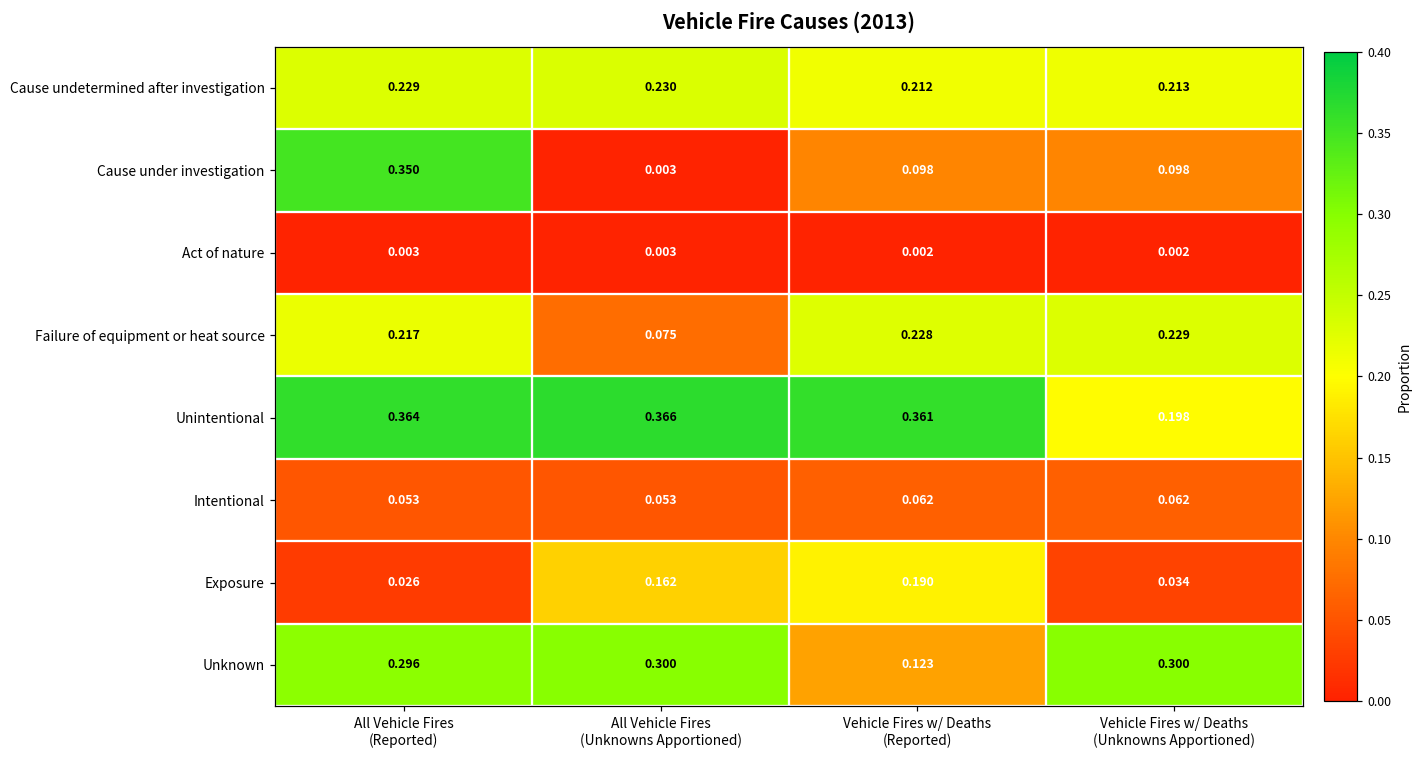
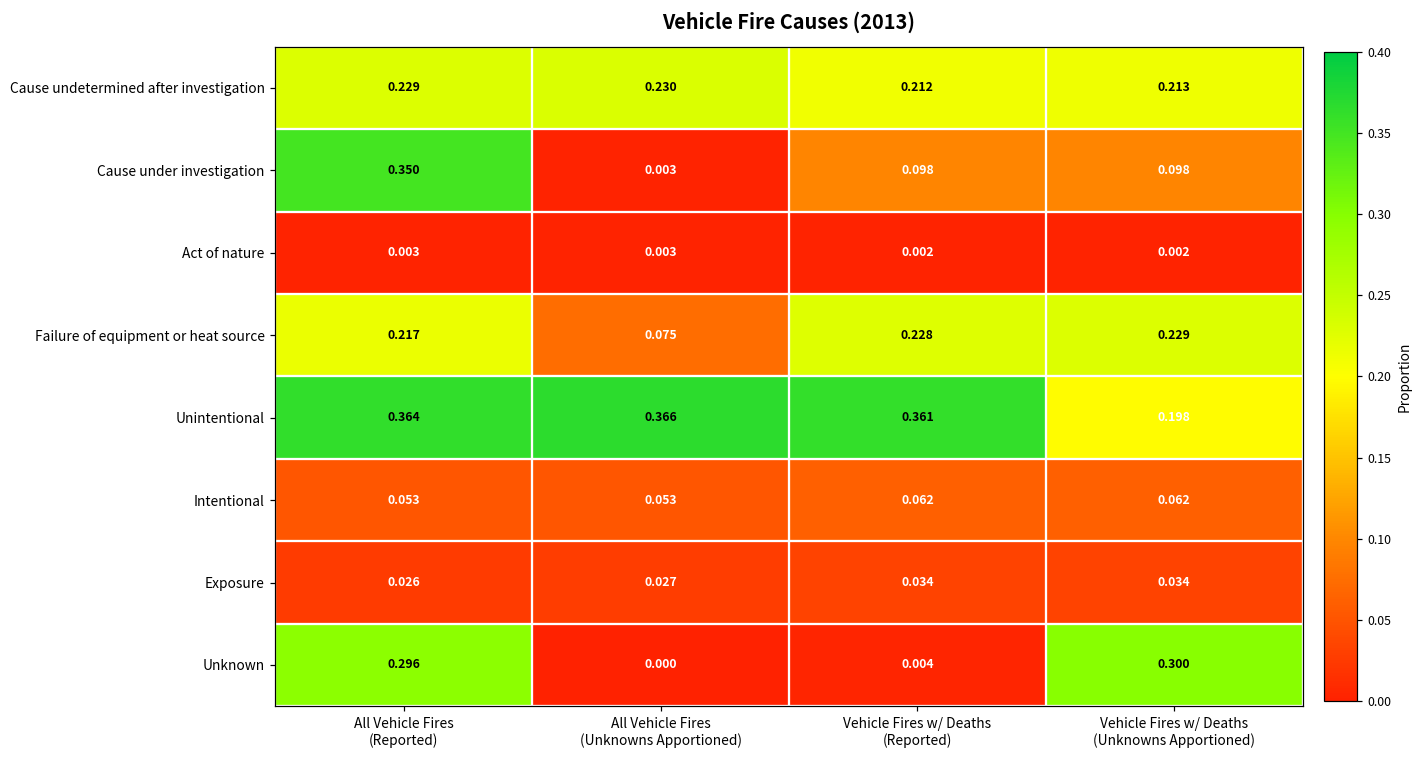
  {
    "Cause undetermined after investigation": {
      "All Vehicle Fires (Reported)": 0.229,
      "All Vehicle Fires (Unknowns Apportioned)": 0.230,
      "Vehicle Fires w/ Deaths (Reported)": 0.212,
      "Vehicle Fires w/ Deaths (Unknowns Apportioned)": 0.213
    },
    "Cause under investigation": {
      "All Vehicle Fires (Reported)": 0.350,
      "All Vehicle Fires (Unknowns Apportioned)": 0.003,
      "Vehicle Fires w/ Deaths (Reported)": 0.098,
      "Vehicle Fires w/ Deaths (Unknowns Apportioned)": 0.098
    },
    "Act of nature": {
      "All Vehicle Fires (Reported)": 0.003,
      "All Vehicle Fires (Unknowns Apportioned)": 0.003,
      "Vehicle Fires w/ Deaths (Reported)": 0.002,
      "Vehicle Fires w/ Deaths (Unknowns Apportioned)": 0.002
    },
    "Failure of equipment or heat source": {
      "All Vehicle Fires (Reported)": 0.217,
      "All Vehicle Fires (Unknowns Apportioned)": 0.075,
      "Vehicle Fires w/ Deaths (Reported)": 0.228,
      "Vehicle Fires w/ Deaths (Unknowns Apportioned)": 0.229
    },
    "Unintentional": {
      "All Vehicle Fires (Reported)": 0.364,
      "All Vehicle Fires (Unknowns Apportioned)": 0.366,
      "Vehicle Fires w/ Deaths (Reported)": 0.361,
      "Vehicle Fires w/ Deaths (Unknowns Apportioned)": 0.198
    },
    "Intentional": {
      "All Vehicle Fires (Reported)": 0.053,
      "All Vehicle Fires (Unknowns Apportioned)": 0.053,
      "Vehicle Fires w/ Deaths (Reported)": 0.062,
      "Vehicle Fires w/ Deaths (Unknowns Apportioned)": 0.062
    },
    "Exposure": {
      "All Vehicle Fires (Reported)": 0.026,
-     "All Vehicle Fires (Unknowns Apportioned)": 0.162,
-     "Vehicle Fires w/ Deaths (Reported)": 0.190,
+     "All Vehicle Fires (Unknowns Apportioned)": 0.027,
+     "Vehicle Fires w/ Deaths (Reported)": 0.034,
      "Vehicle Fires w/ Deaths (Unknowns Apportioned)": 0.034
    },
    "Unknown": {
      "All Vehicle Fires (Reported)": 0.296,
-     "All Vehicle Fires (Unknowns Apportioned)": 0.300,
-     "Vehicle Fires w/ Deaths (Reported)": 0.123,
+     "All Vehicle Fires (Unknowns Apportioned)": 0.000,
+     "Vehicle Fires w/ Deaths (Reported)": 0.004,
      "Vehicle Fires w/ Deaths (Unknowns Apportioned)": 0.300
    }
  }
